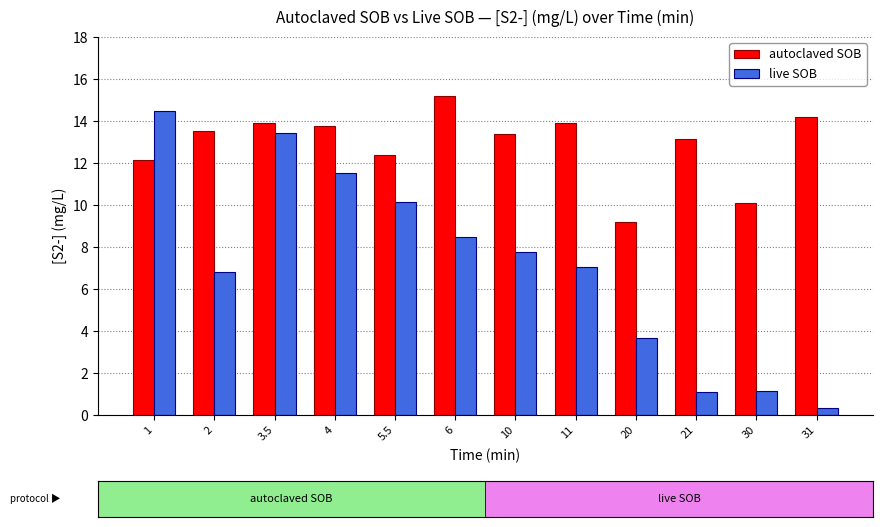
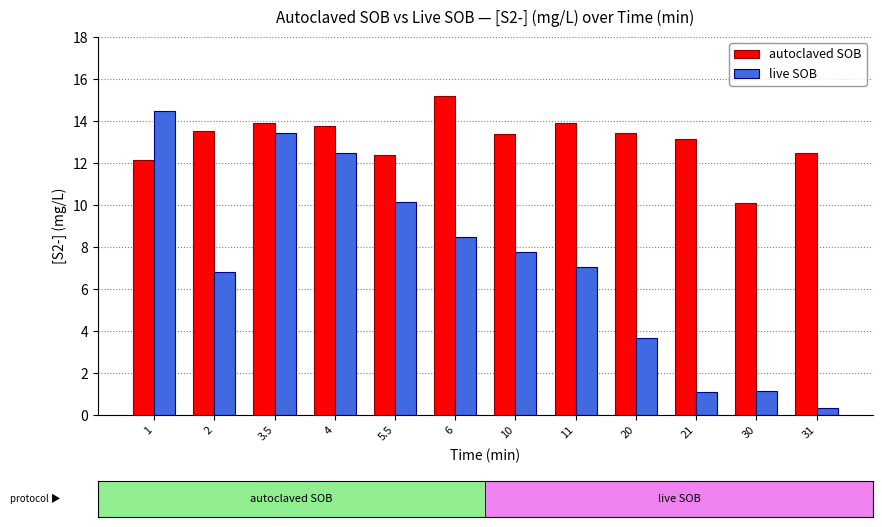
  {
    "autoclaved SOB": {
      "1": 12.2,
      "2": 13.5,
      "3.5": 13.9,
      "4": 13.8,
      "5.5": 12.4,
      "6": 15.2,
      "10": 13.4,
      "11": 13.9,
-     "20": 9.2,
+     "20": 13.4,
      "21": 13.1,
      "30": 10.1,
-     "31": 14.2
+     "31": 12.5
    },
    "live SOB": {
      "1": 14.5,
      "2": 6.8,
      "3.5": 13.4,
-     "4": 11.5,
+     "4": 12.5,
      "5.5": 10.2,
      "6": 8.5,
      "10": 7.8,
      "11": 7.0,
      "20": 3.6,
      "21": 1.1,
      "30": 1.1,
      "31": 0.4
    }
  }
